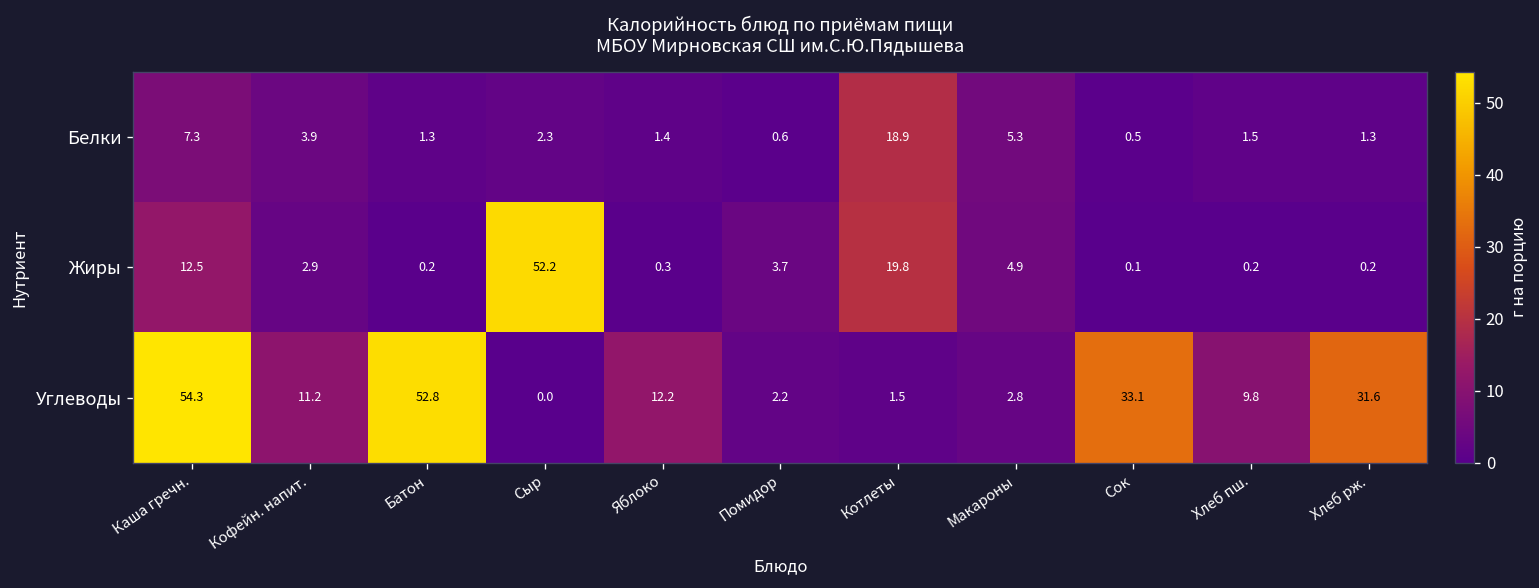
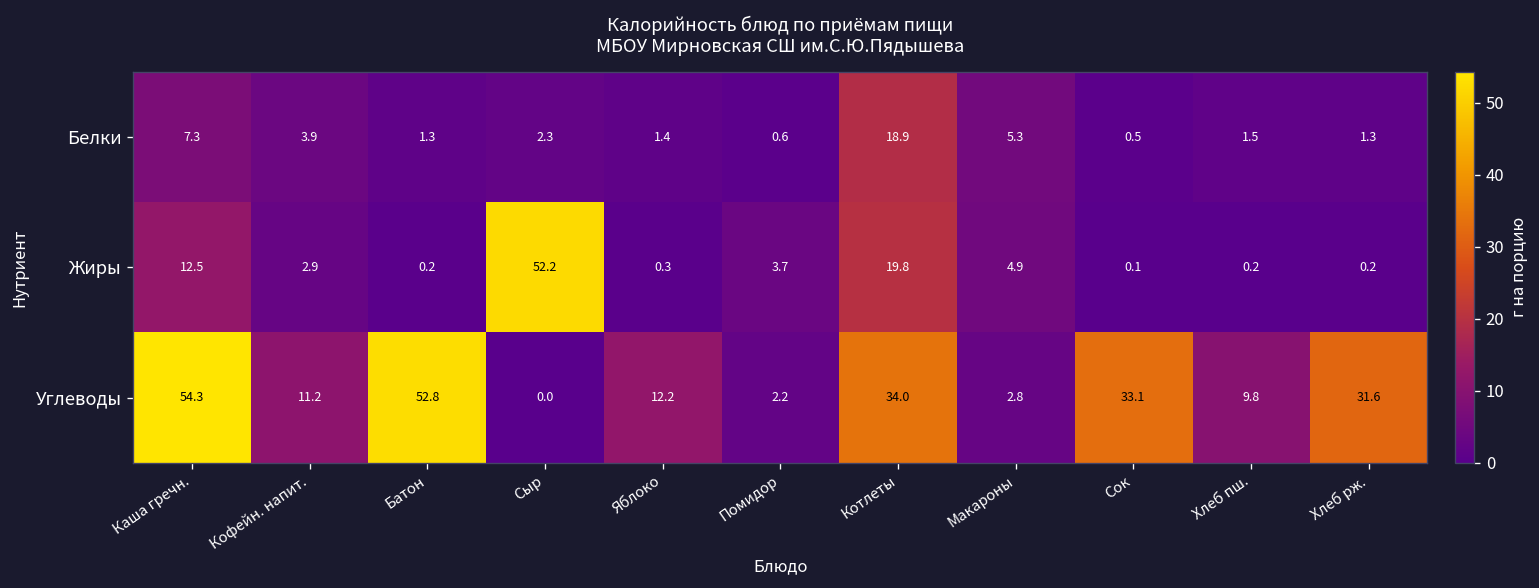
  {
    "Белки": {
      "Каша гречн.": 7.3,
      "Кофейн. напит.": 3.9,
      "Батон": 1.3,
      "Сыр": 2.3,
      "Яблоко": 1.4,
      "Помидор": 0.6,
      "Котлеты": 18.9,
      "Макароны": 5.3,
      "Сок": 0.5,
      "Хлеб пш.": 1.5,
      "Хлеб рж.": 1.3
    },
    "Жиры": {
      "Каша гречн.": 12.5,
      "Кофейн. напит.": 2.9,
      "Батон": 0.2,
      "Сыр": 52.2,
      "Яблоко": 0.3,
      "Помидор": 3.7,
      "Котлеты": 19.8,
      "Макароны": 4.9,
      "Сок": 0.1,
      "Хлеб пш.": 0.2,
      "Хлеб рж.": 0.2
    },
    "Углеводы": {
      "Каша гречн.": 54.3,
      "Кофейн. напит.": 11.2,
      "Батон": 52.8,
      "Сыр": 0.0,
      "Яблоко": 12.2,
      "Помидор": 2.2,
-     "Котлеты": 1.5,
+     "Котлеты": 34.0,
      "Макароны": 2.8,
      "Сок": 33.1,
      "Хлеб пш.": 9.8,
      "Хлеб рж.": 31.6
    }
  }
